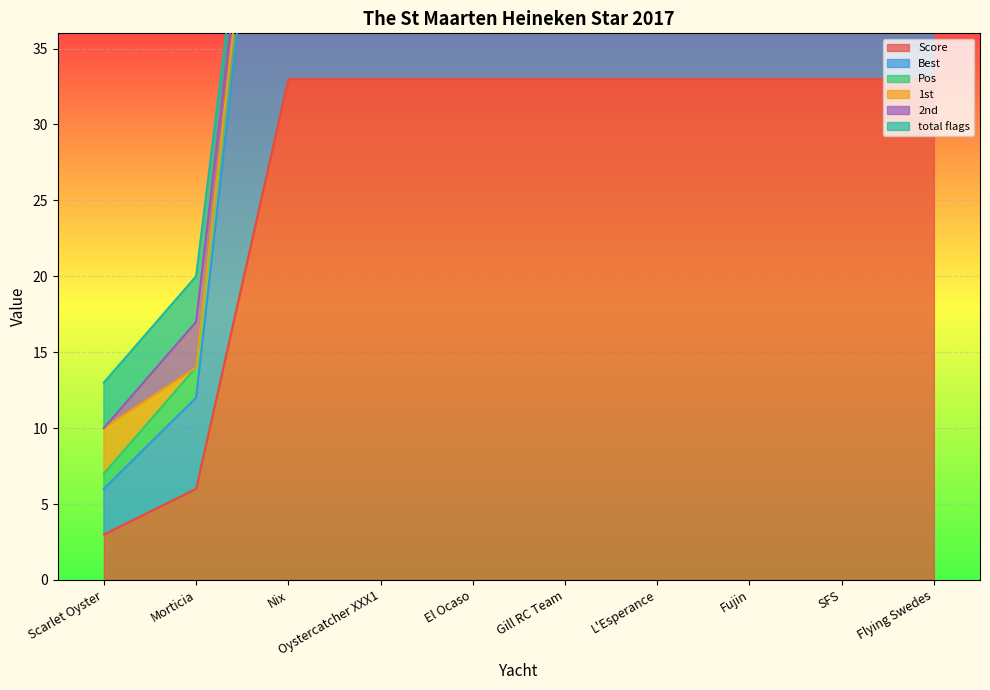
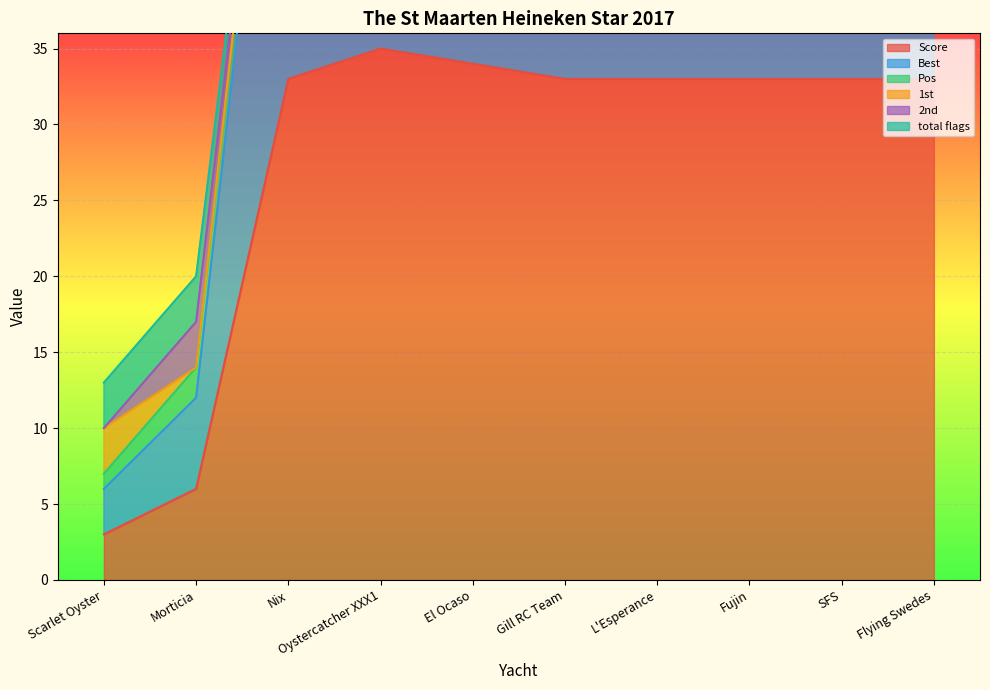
  {
    "Score": {
      "Scarlet Oyster": 3,
      "Morticia": 6,
      "Nix": 33,
-     "Oystercatcher XXX1": 33,
-     "El Ocaso": 33,
+     "Oystercatcher XXX1": 35,
+     "El Ocaso": 34,
      "Gill RC Team": 33,
      "L'Esperance": 33,
      "Fujin": 33,
      "SFS": 33
    },
    "Best": {
      "Scarlet Oyster": 3,
      "Morticia": 6
    },
    "2nd": {
      "Morticia": 3
    }
  }
